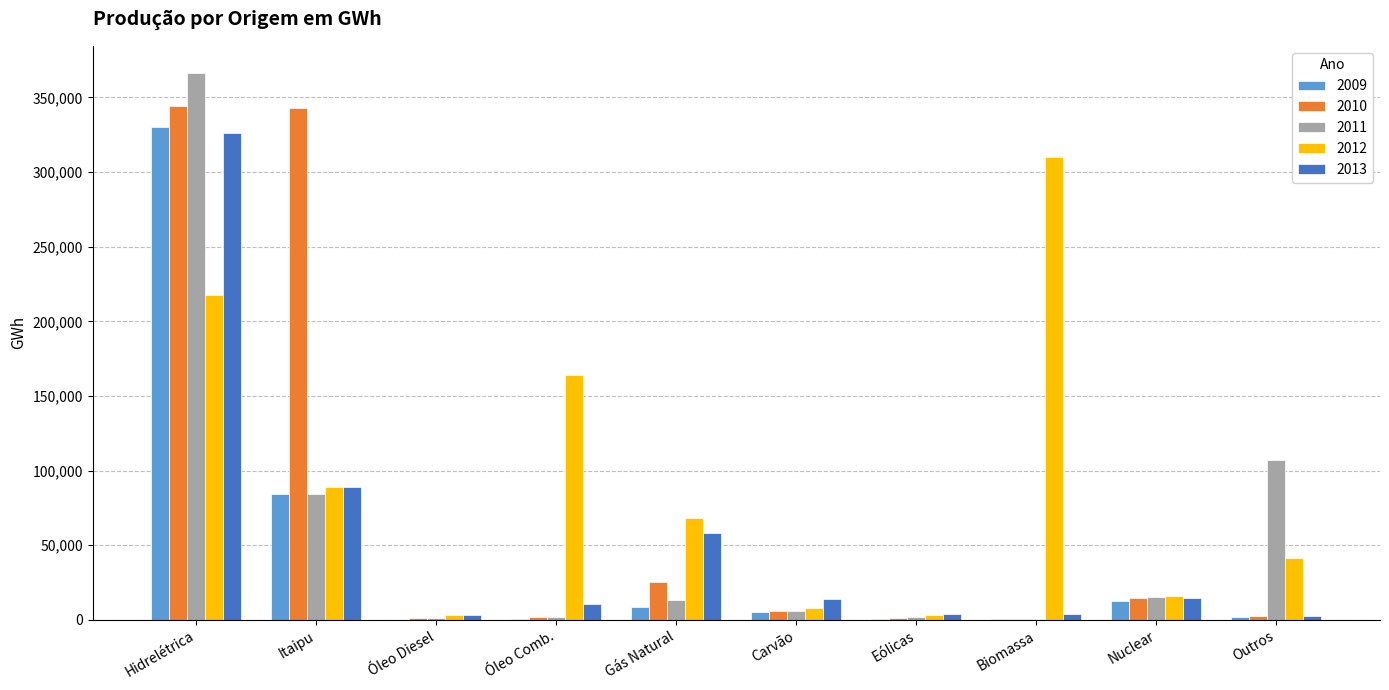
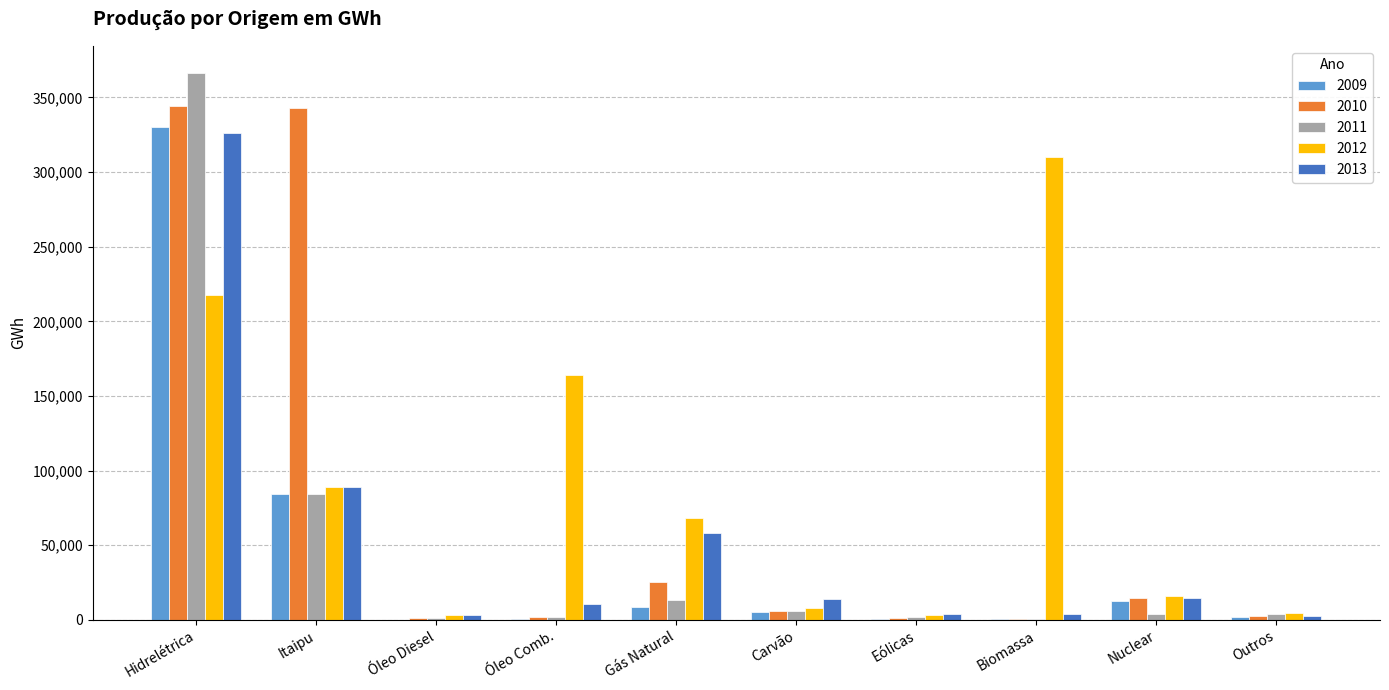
  {
    "2010": {
      "Hidrelétrica": "344,000",
      "Itaipu": "343,000",
      "Óleo Comb.": "2,000",
      "Gás Natural": "25,000",
      "Carvão": "6,000",
      "Nuclear": "15,000",
      "Outros": "3,000"
    },
    "2011": {
      "Hidrelétrica": "366,000",
      "Itaipu": "84,000",
      "Óleo Comb.": "2,000",
      "Gás Natural": "13,000",
      "Carvão": "6,000",
      "Eólicas": "2,000",
-     "Nuclear": "16,000",
-     "Outros": "107,000"
+     "Nuclear": "4,000",
+     "Outros": "4,000"
    },
    "2012": {
      "Hidrelétrica": "218,000",
      "Itaipu": "89,000",
      "Óleo Diesel": "3,000",
      "Óleo Comb.": "164,000",
      "Gás Natural": "68,000",
      "Carvão": "8,000",
      "Eólicas": "3,000",
      "Biomassa": "310,000",
      "Nuclear": "16,000",
-     "Outros": "41,000"
+     "Outros": "4,000"
    }
  }
